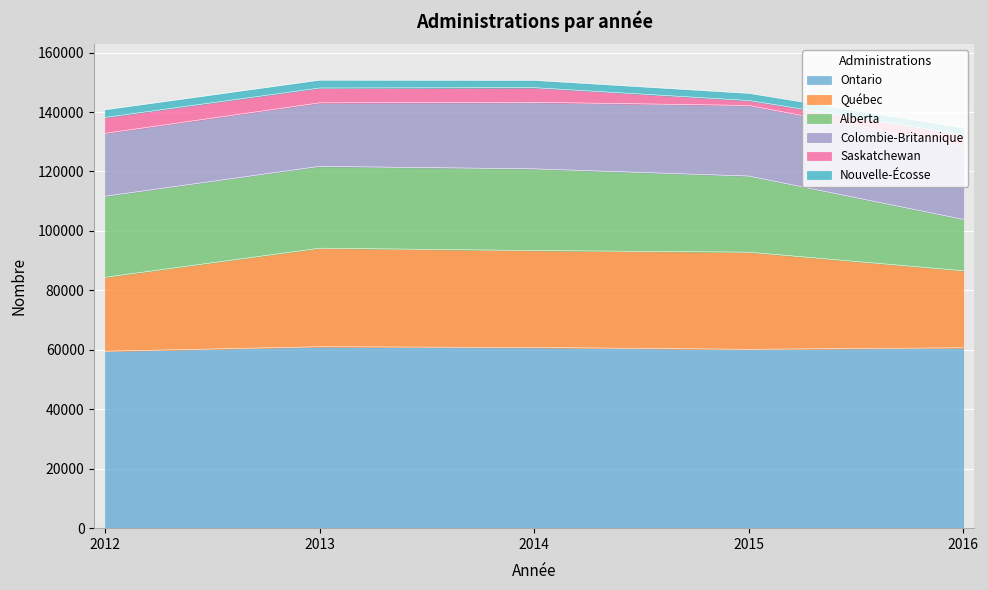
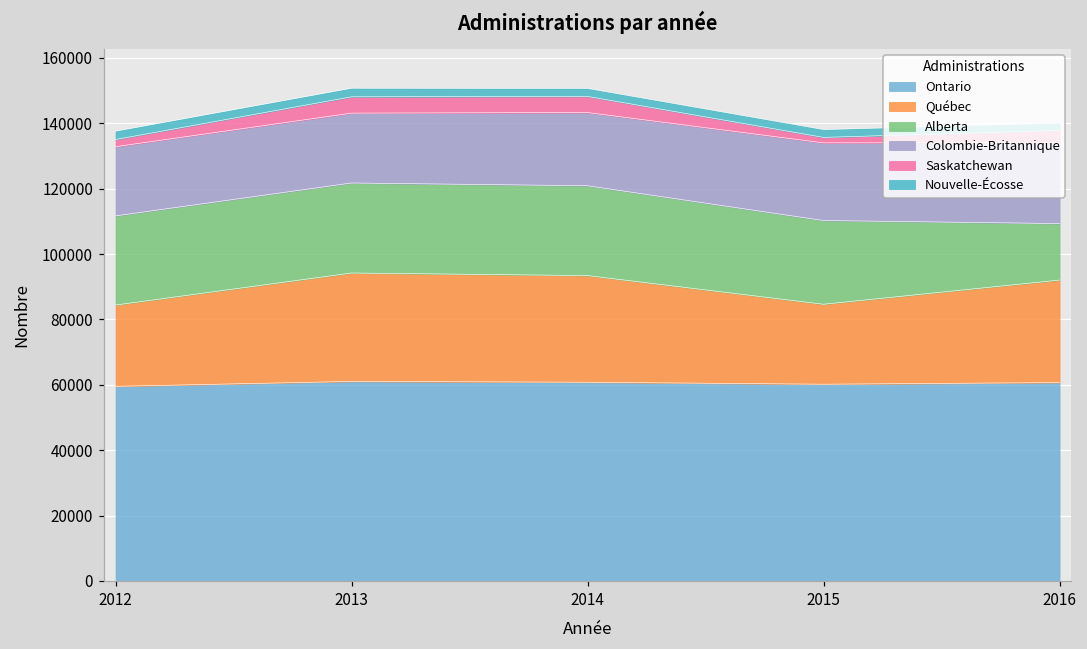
  {
    "Québec": {
      "2012": 25000,
      "2013": 33000,
      "2014": 33000,
-     "2015": 33000,
-     "2016": 26000
+     "2015": 24000,
+     "2016": 31000
    },
    "Alberta": {
      "2012": 27000,
      "2013": 28000,
      "2014": 27000,
      "2015": 26000,
      "2016": 17000
    },
    "Saskatchewan": {
-     "2012": 5000,
+     "2012": 2000,
      "2013": 5000,
      "2014": 5000,
      "2015": 2000
    }
  }
